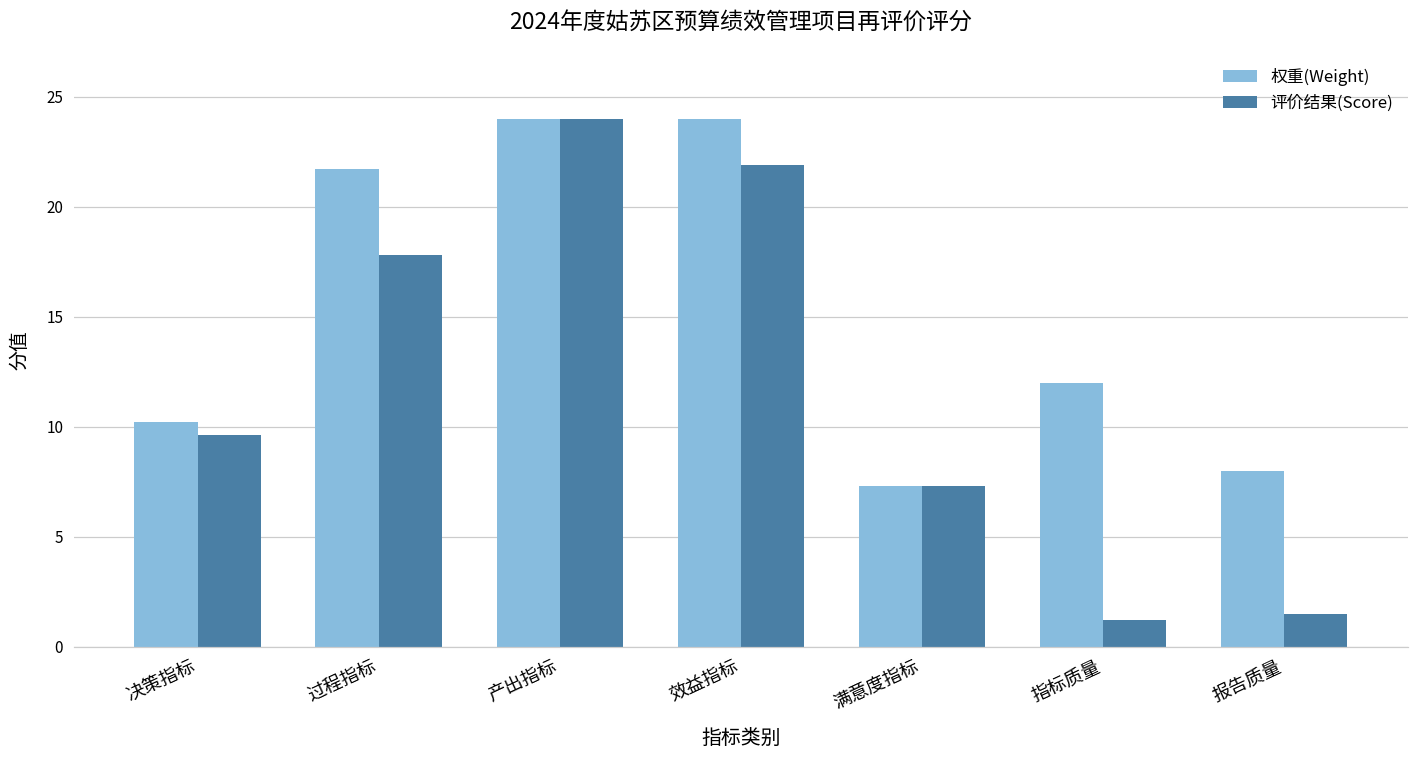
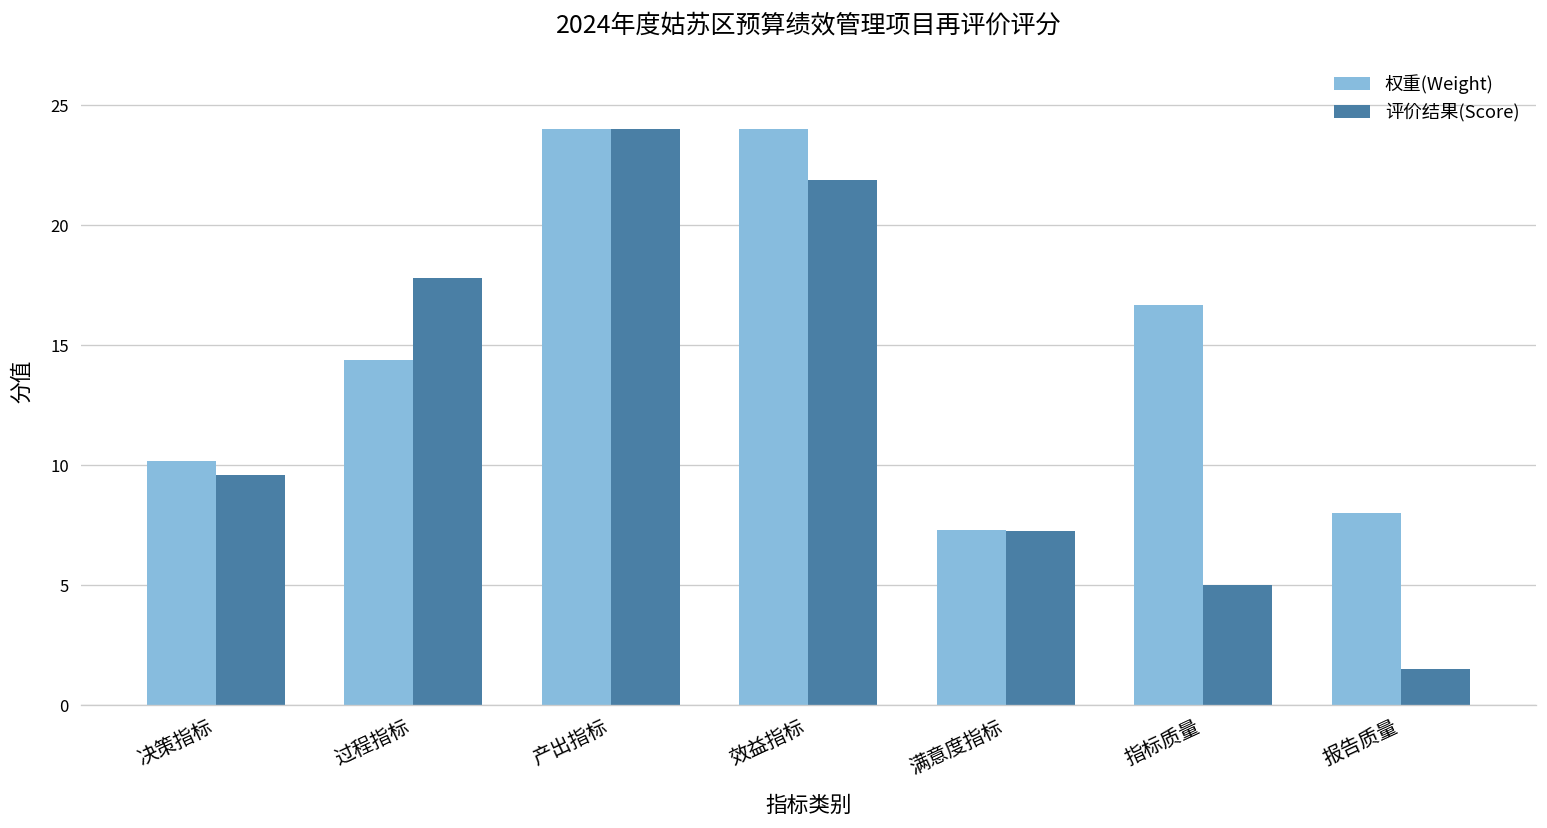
  {
    "权重(Weight)": {
      "决策指标": 10.2,
-     "过程指标": 21.7,
+     "过程指标": 14.4,
      "产出指标": 24.0,
      "效益指标": 24.0,
      "满意度指标": 7.3,
-     "指标质量": 12.0,
+     "指标质量": 16.7,
      "报告质量": 8.0
    },
    "评价结果(Score)": {
      "决策指标": 9.6,
      "过程指标": 17.8,
      "产出指标": 24.0,
      "效益指标": 21.9,
      "满意度指标": 7.3,
-     "指标质量": 1.2,
+     "指标质量": 5.0,
      "报告质量": 1.5
    }
  }
